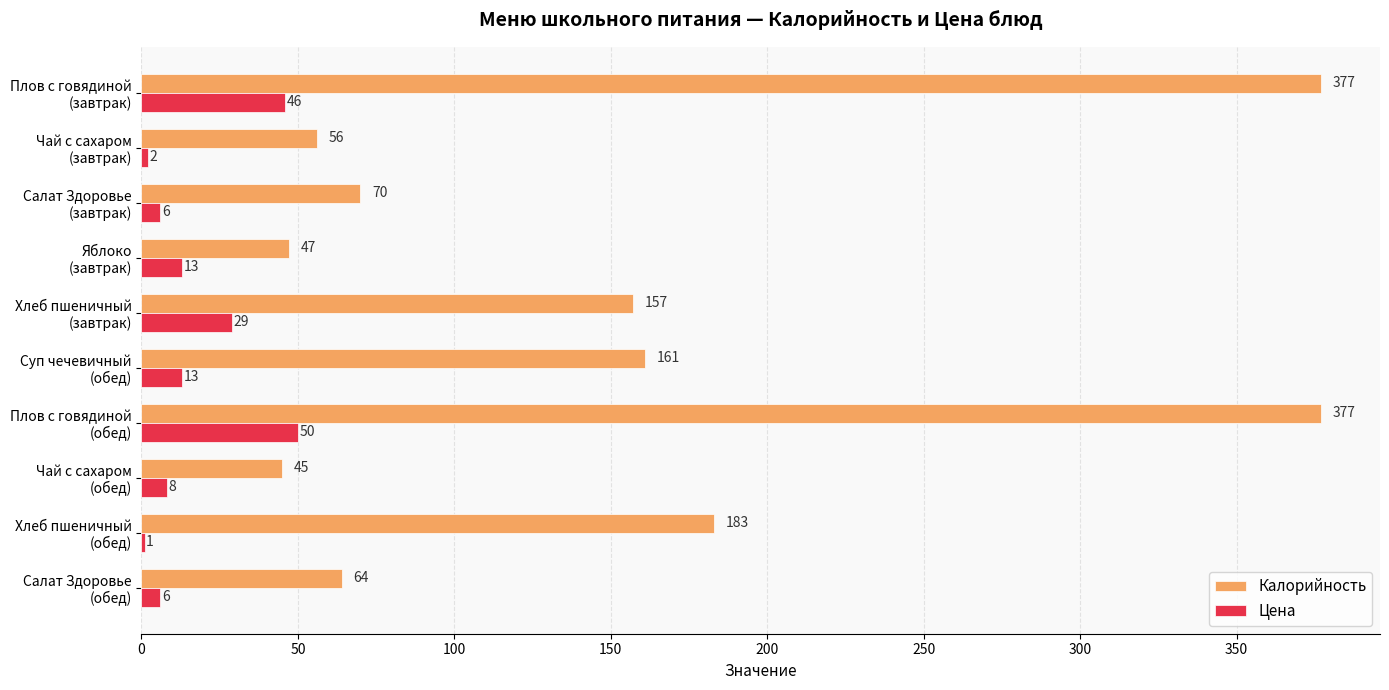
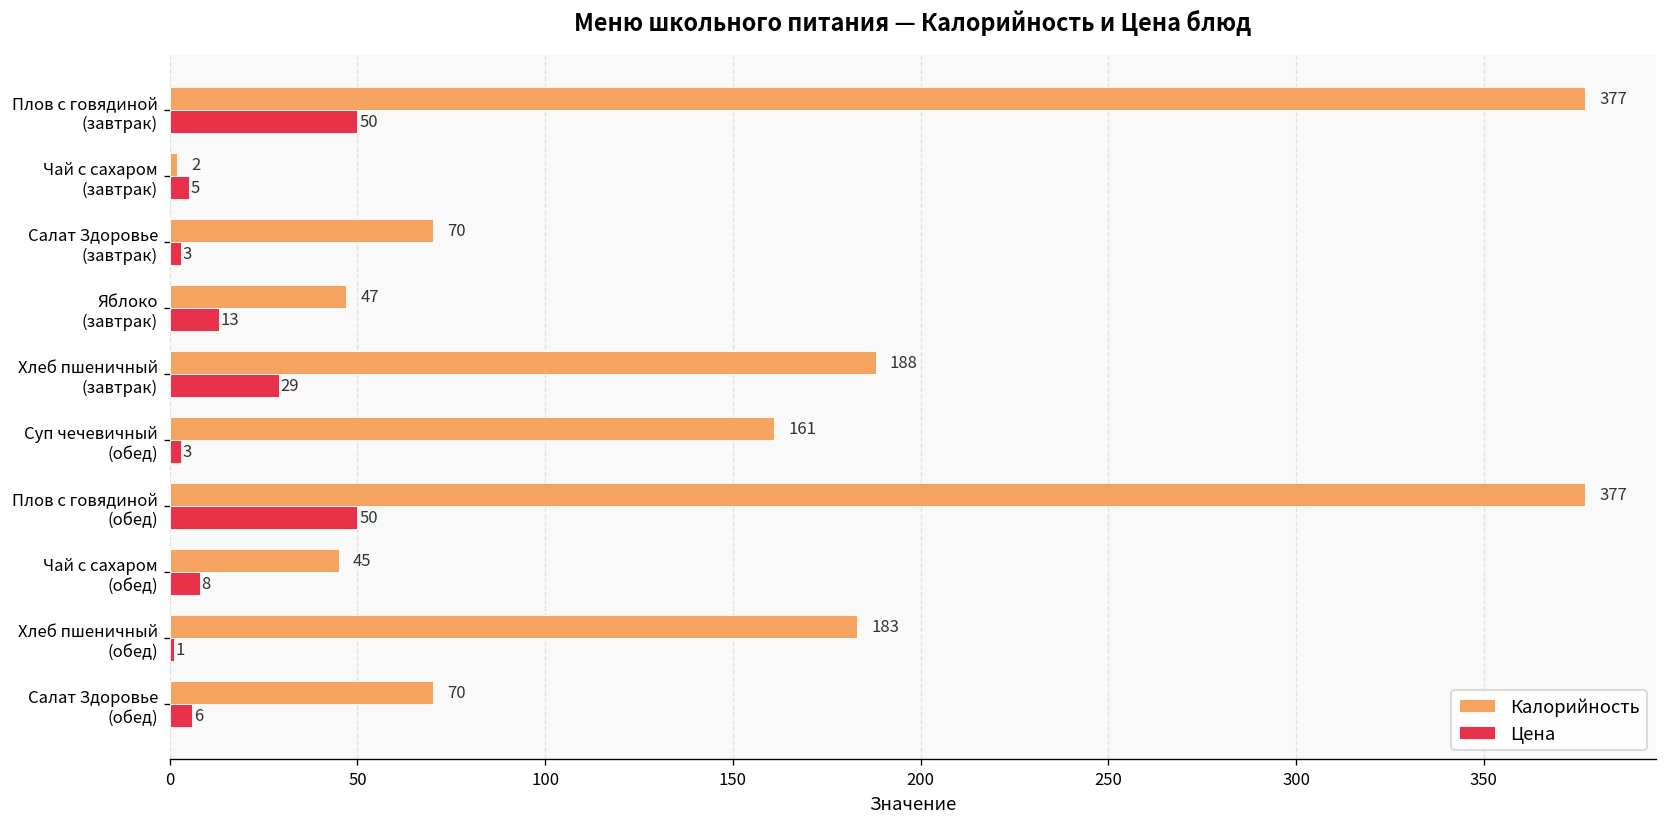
  {
    "Калорийность": {
      "Плов с говядиной (завтрак)": 377,
-     "Чай с сахаром (завтрак)": 56,
+     "Чай с сахаром (завтрак)": 2,
      "Салат Здоровье (завтрак)": 70,
      "Яблоко (завтрак)": 47,
-     "Хлеб пшеничный (завтрак)": 157,
+     "Хлеб пшеничный (завтрак)": 188,
      "Суп чечевичный (обед)": 161,
      "Плов с говядиной (обед)": 377,
      "Чай с сахаром (обед)": 45,
      "Хлеб пшеничный (обед)": 183,
-     "Салат Здоровье (обед)": 64
+     "Салат Здоровье (обед)": 70
    },
    "Цена": {
-     "Плов с говядиной (завтрак)": 46,
-     "Чай с сахаром (завтрак)": 2,
-     "Салат Здоровье (завтрак)": 6,
+     "Плов с говядиной (завтрак)": 50,
+     "Чай с сахаром (завтрак)": 5,
+     "Салат Здоровье (завтрак)": 3,
      "Яблоко (завтрак)": 13,
      "Хлеб пшеничный (завтрак)": 29,
-     "Суп чечевичный (обед)": 13,
+     "Суп чечевичный (обед)": 3,
      "Плов с говядиной (обед)": 50,
      "Чай с сахаром (обед)": 8,
      "Хлеб пшеничный (обед)": 1,
      "Салат Здоровье (обед)": 6
    }
  }
